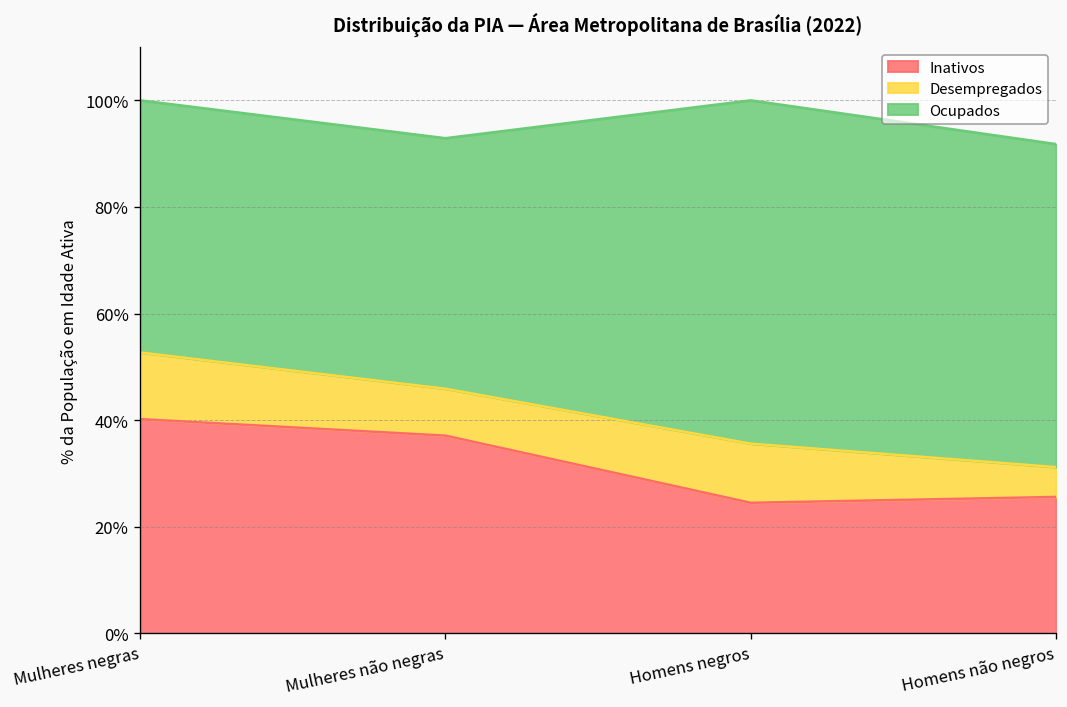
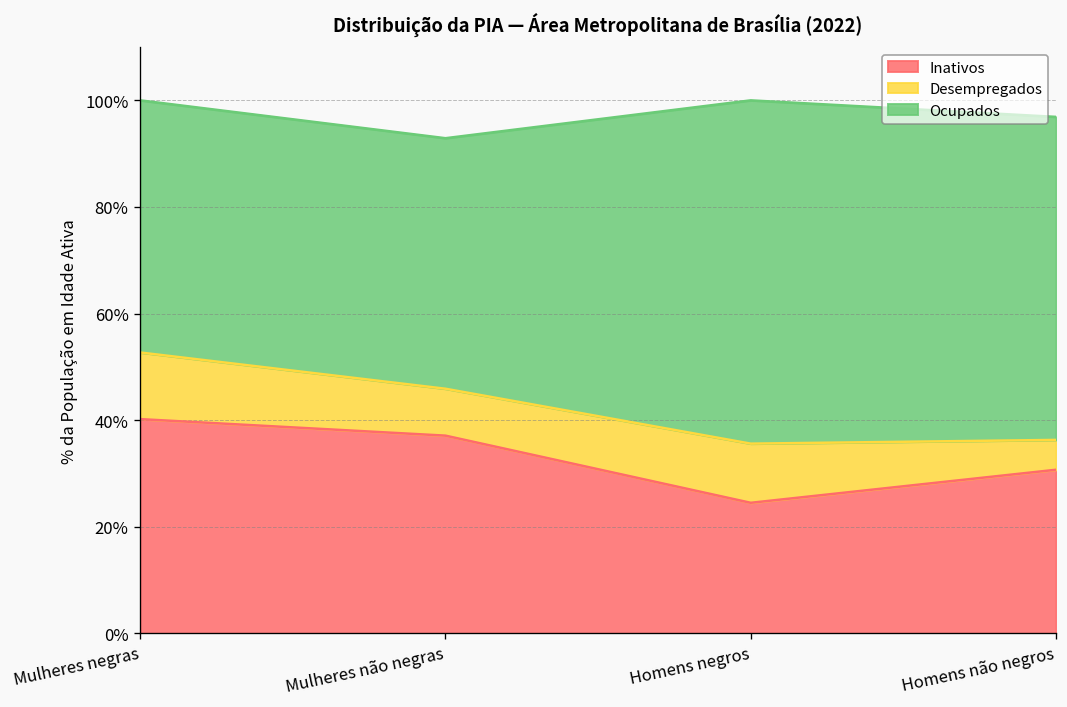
  {
    "Inativos": {
      "Mulheres negras": "40%",
      "Mulheres não negras": "37%",
      "Homens negros": "25%",
-     "Homens não negros": "26%"
+     "Homens não negros": "31%"
    },
    "Desempregados": {
      "Mulheres negras": "13%",
      "Mulheres não negras": "9%",
      "Homens negros": "11%",
      "Homens não negros": "6%"
    },
    "Ocupados": {
      "Mulheres negras": "47%",
      "Mulheres não negras": "47%",
      "Homens negros": "64%",
      "Homens não negros": "61%"
    }
  }
